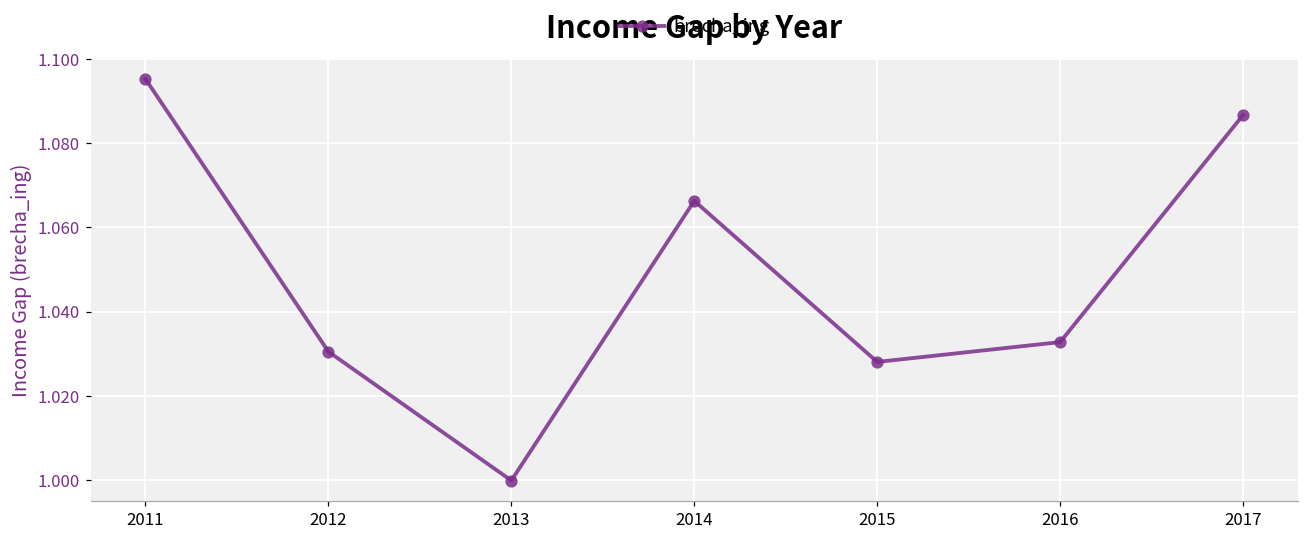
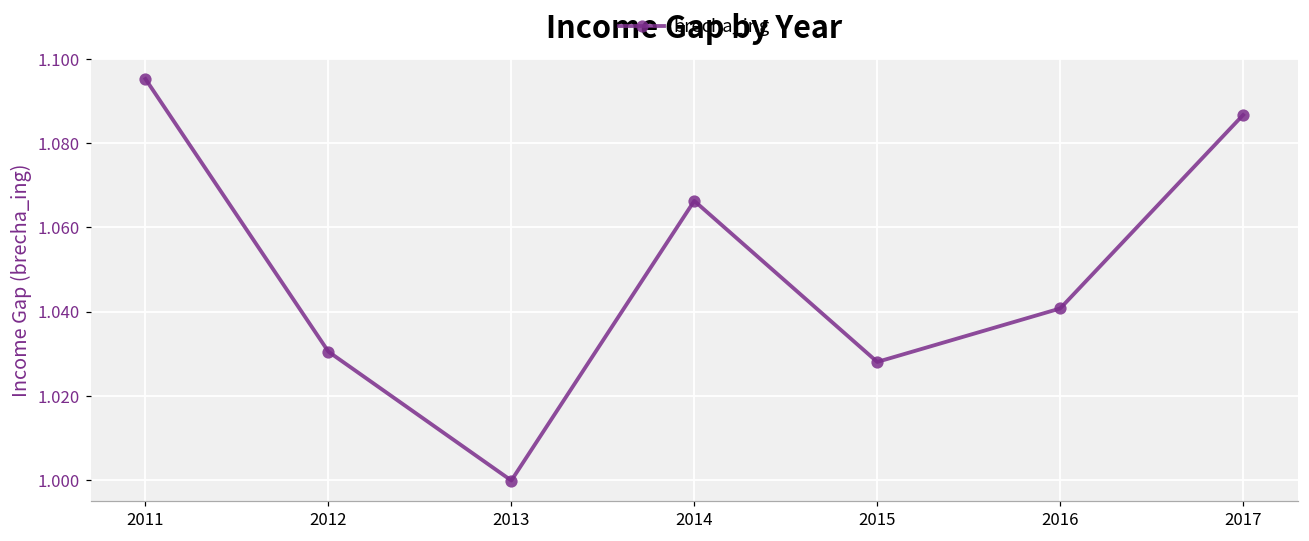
  {
    "2011": 1.095,
    "2012": 1.030,
    "2013": 1.000,
    "2014": 1.066,
    "2015": 1.028,
-   "2016": 1.033,
+   "2016": 1.041,
    "2017": 1.087
  }
